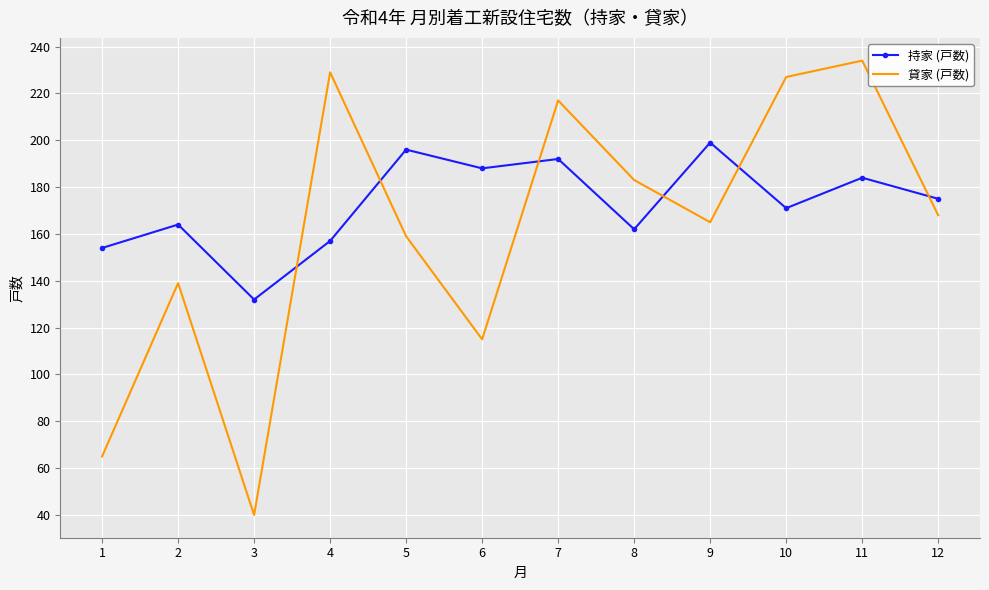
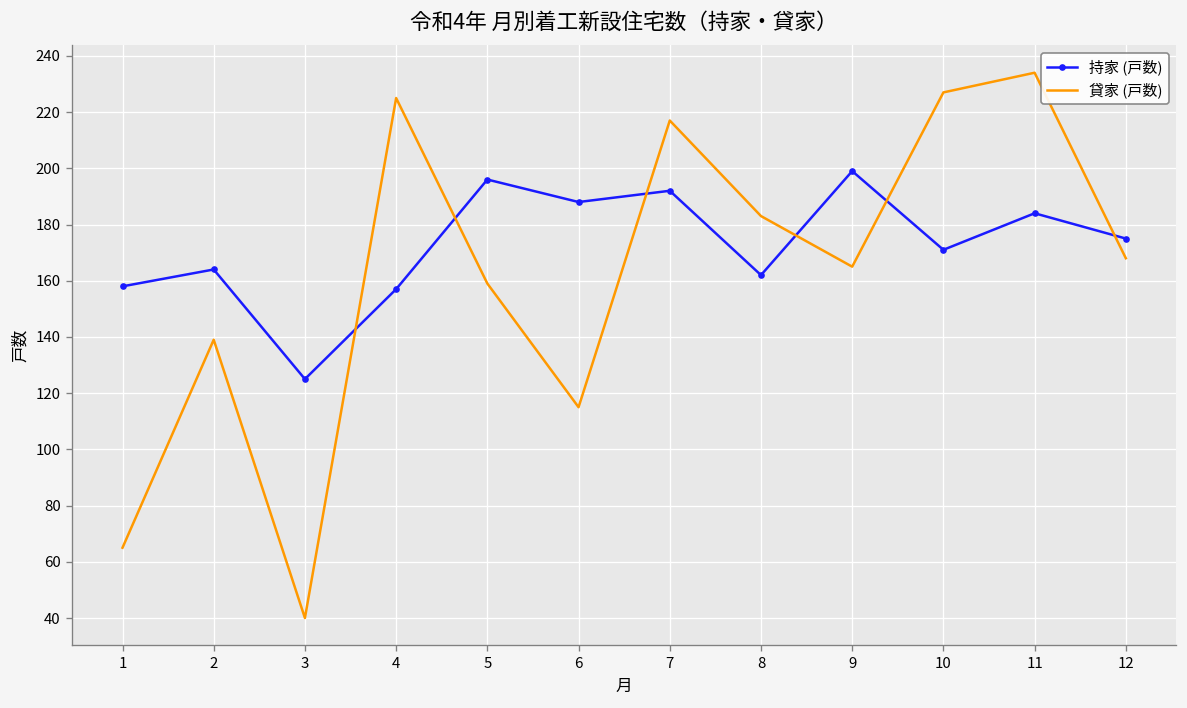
  {
    "持家 (戸数)": {
-     "1": 154,
+     "1": 158,
      "2": 164,
-     "3": 132,
+     "3": 125,
      "4": 157,
      "5": 196,
      "6": 188,
      "7": 192,
      "8": 162,
      "9": 199,
      "10": 171,
      "11": 184,
      "12": 175
    },
    "貸家 (戸数)": {
      "1": 65,
      "2": 139,
      "3": 40,
-     "4": 229,
+     "4": 225,
      "5": 159,
      "6": 115,
      "7": 217,
      "8": 183,
      "9": 165,
      "10": 227,
      "11": 234,
      "12": 168
    }
  }
